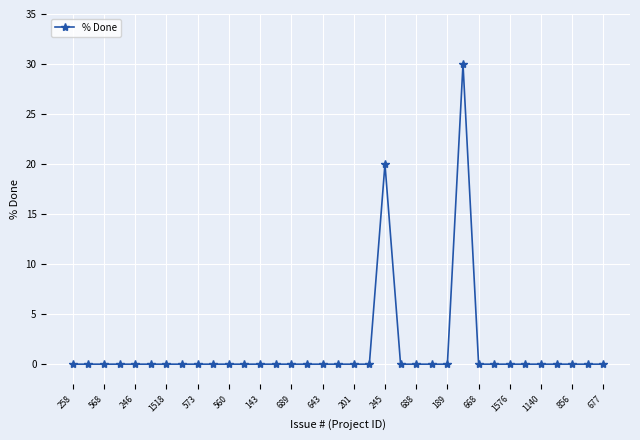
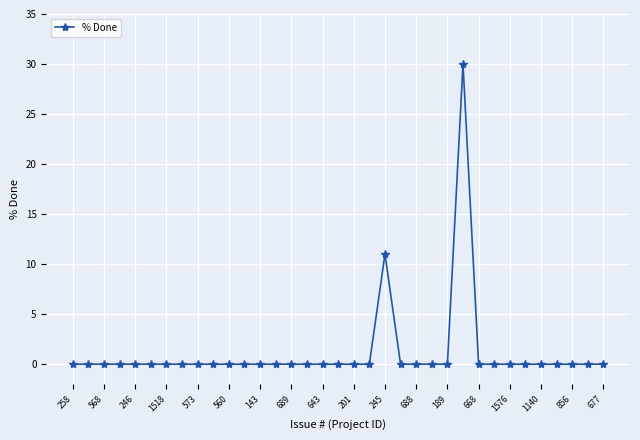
  {
    "258": 0,
    "568": 0,
    "246": 0,
    "1518": 0,
    "573": 0,
    "560": 0,
    "143": 0,
    "689": 0,
    "643": 0,
    "201": 0,
-   "245": 20,
+   "245": 11,
    "688": 0,
    "189": 0,
    "668": 0,
    "1576": 0,
    "1140": 0,
    "856": 0,
    "677": 0
  }
